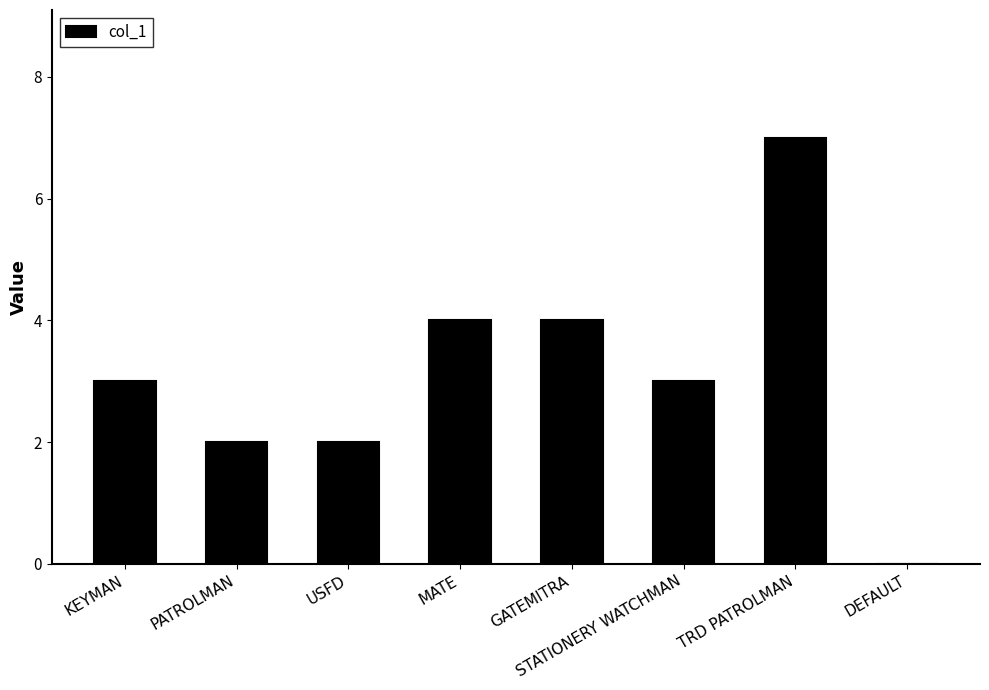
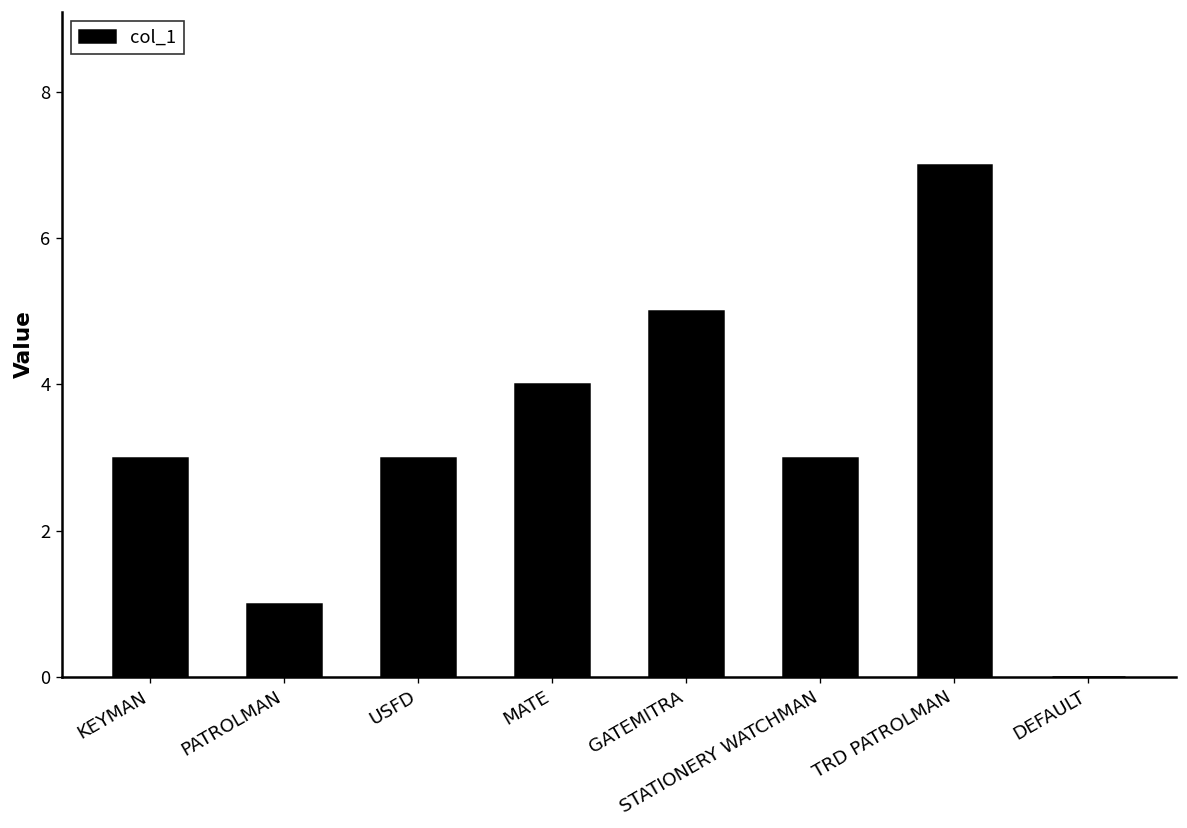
  {
    "KEYMAN": 3,
-   "PATROLMAN": 2,
-   "USFD": 2,
+   "PATROLMAN": 1,
+   "USFD": 3,
    "MATE": 4,
-   "GATEMITRA": 4,
+   "GATEMITRA": 5,
    "STATIONERY WATCHMAN": 3,
    "TRD PATROLMAN": 7,
    "DEFAULT": 0
  }
